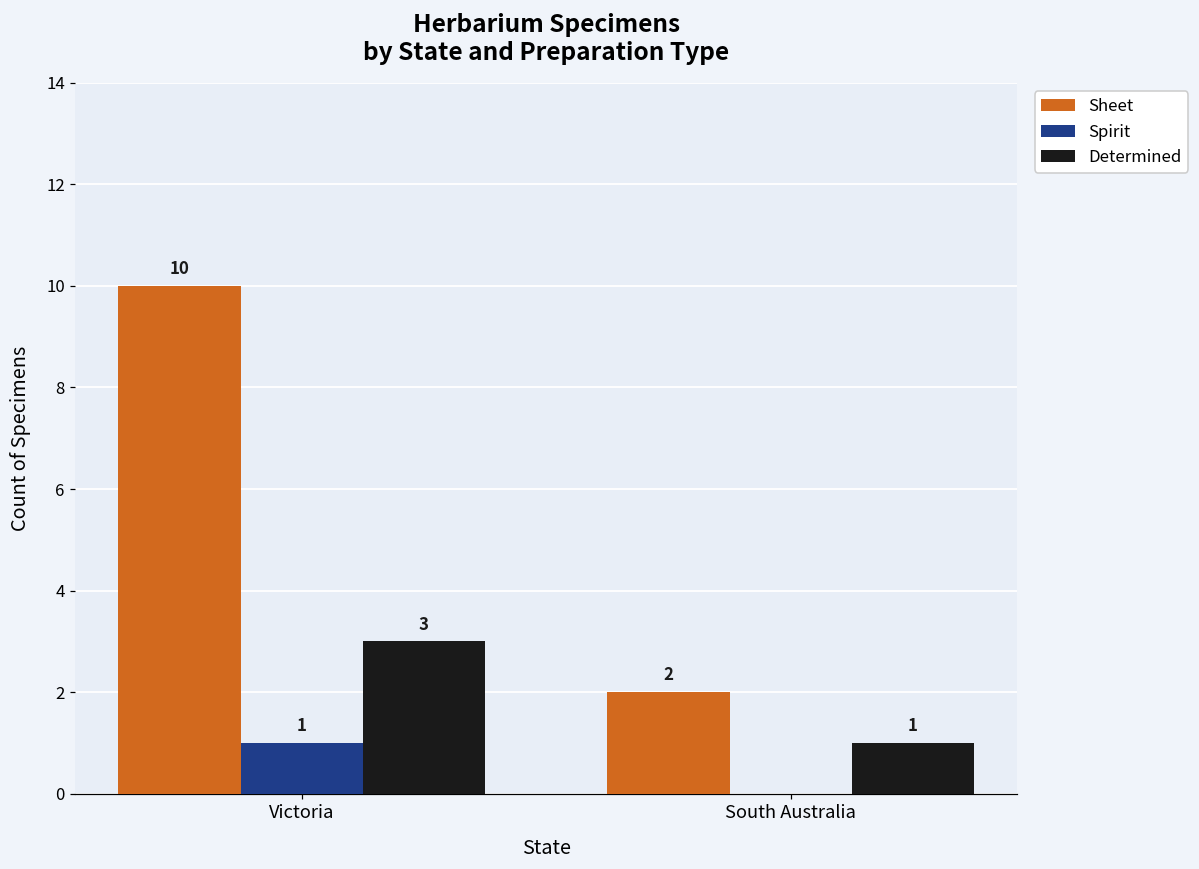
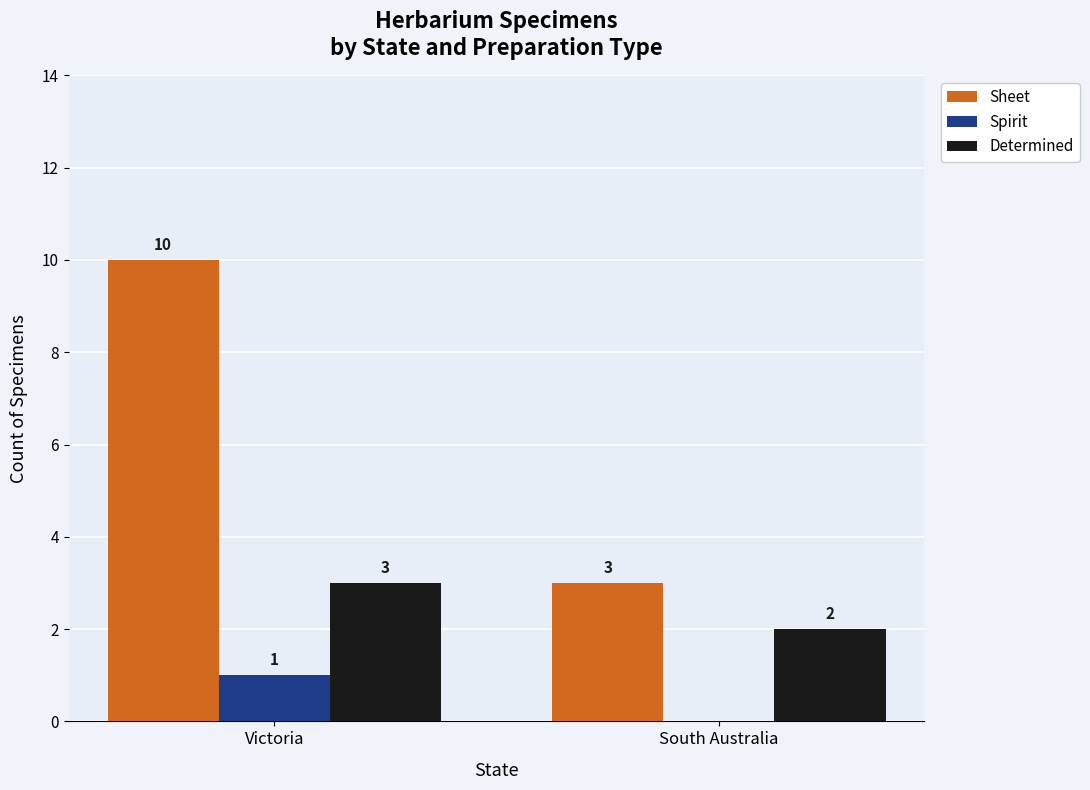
  {
    "Sheet": {
      "Victoria": 10,
-     "South Australia": 2
+     "South Australia": 3
    },
    "Spirit": {
      "Victoria": 1
    },
    "Determined": {
      "Victoria": 3,
-     "South Australia": 1
+     "South Australia": 2
    }
  }
